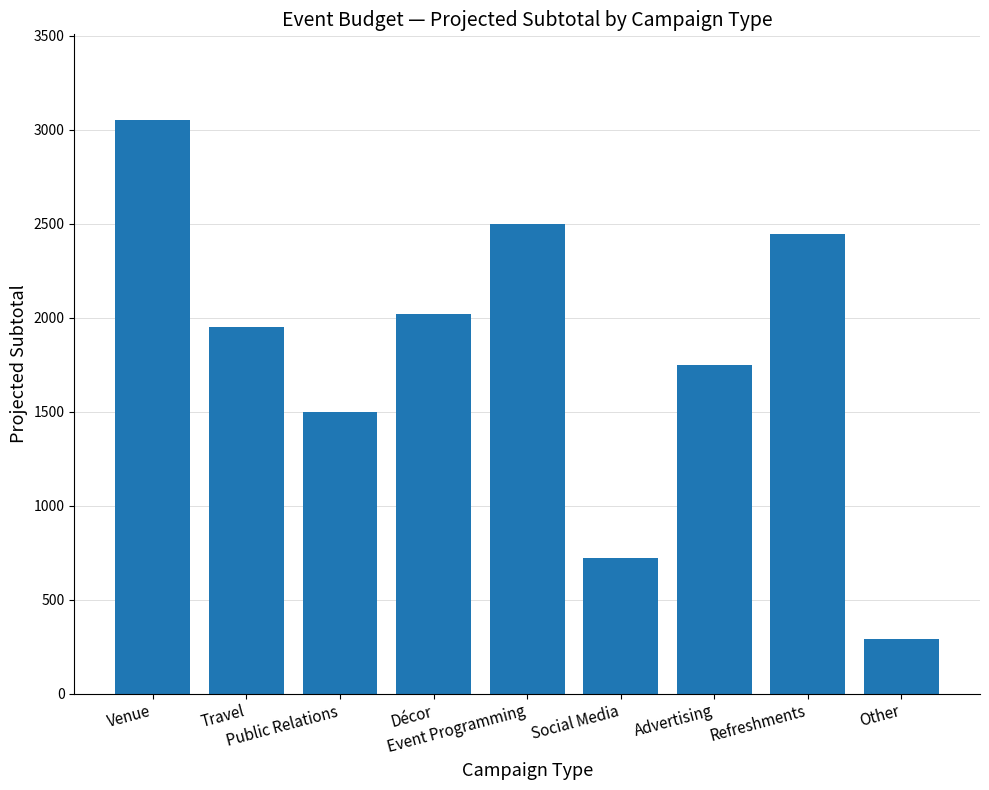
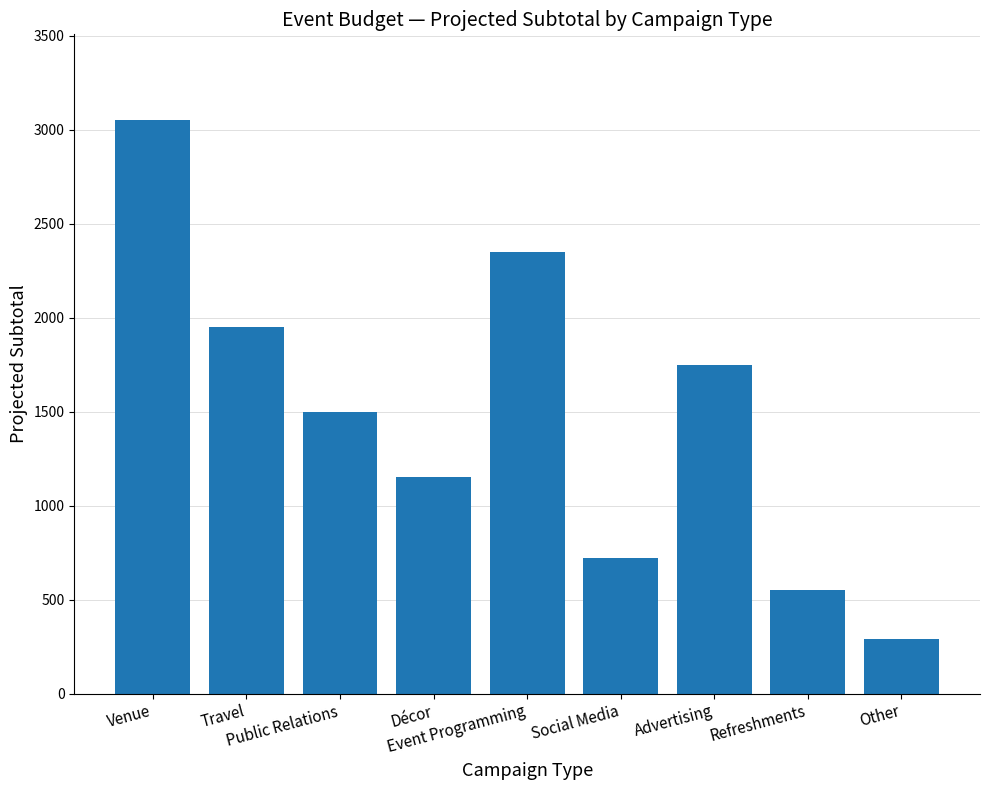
  {
    "Venue": 3050,
    "Travel": 1950,
    "Public Relations": 1500,
-   "Décor": 2020,
-   "Event Programming": 2500,
+   "Décor": 1150,
+   "Event Programming": 2350,
    "Social Media": 720,
    "Advertising": 1750,
-   "Refreshments": 2450,
+   "Refreshments": 550,
    "Other": 290
  }
